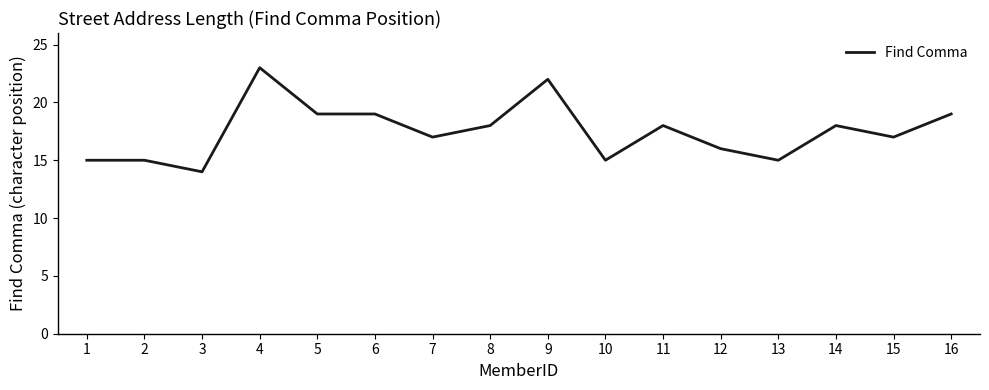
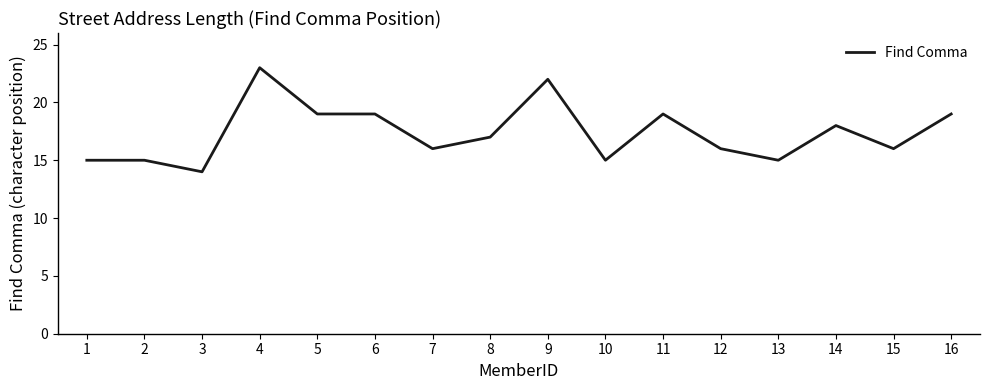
  {
    "1": 15,
    "2": 15,
    "3": 14,
    "4": 23,
    "5": 19,
    "6": 19,
-   "7": 17,
-   "8": 18,
+   "7": 16,
+   "8": 17,
    "9": 22,
    "10": 15,
-   "11": 18,
+   "11": 19,
    "12": 16,
    "13": 15,
    "14": 18,
-   "15": 17,
+   "15": 16,
    "16": 19
  }
